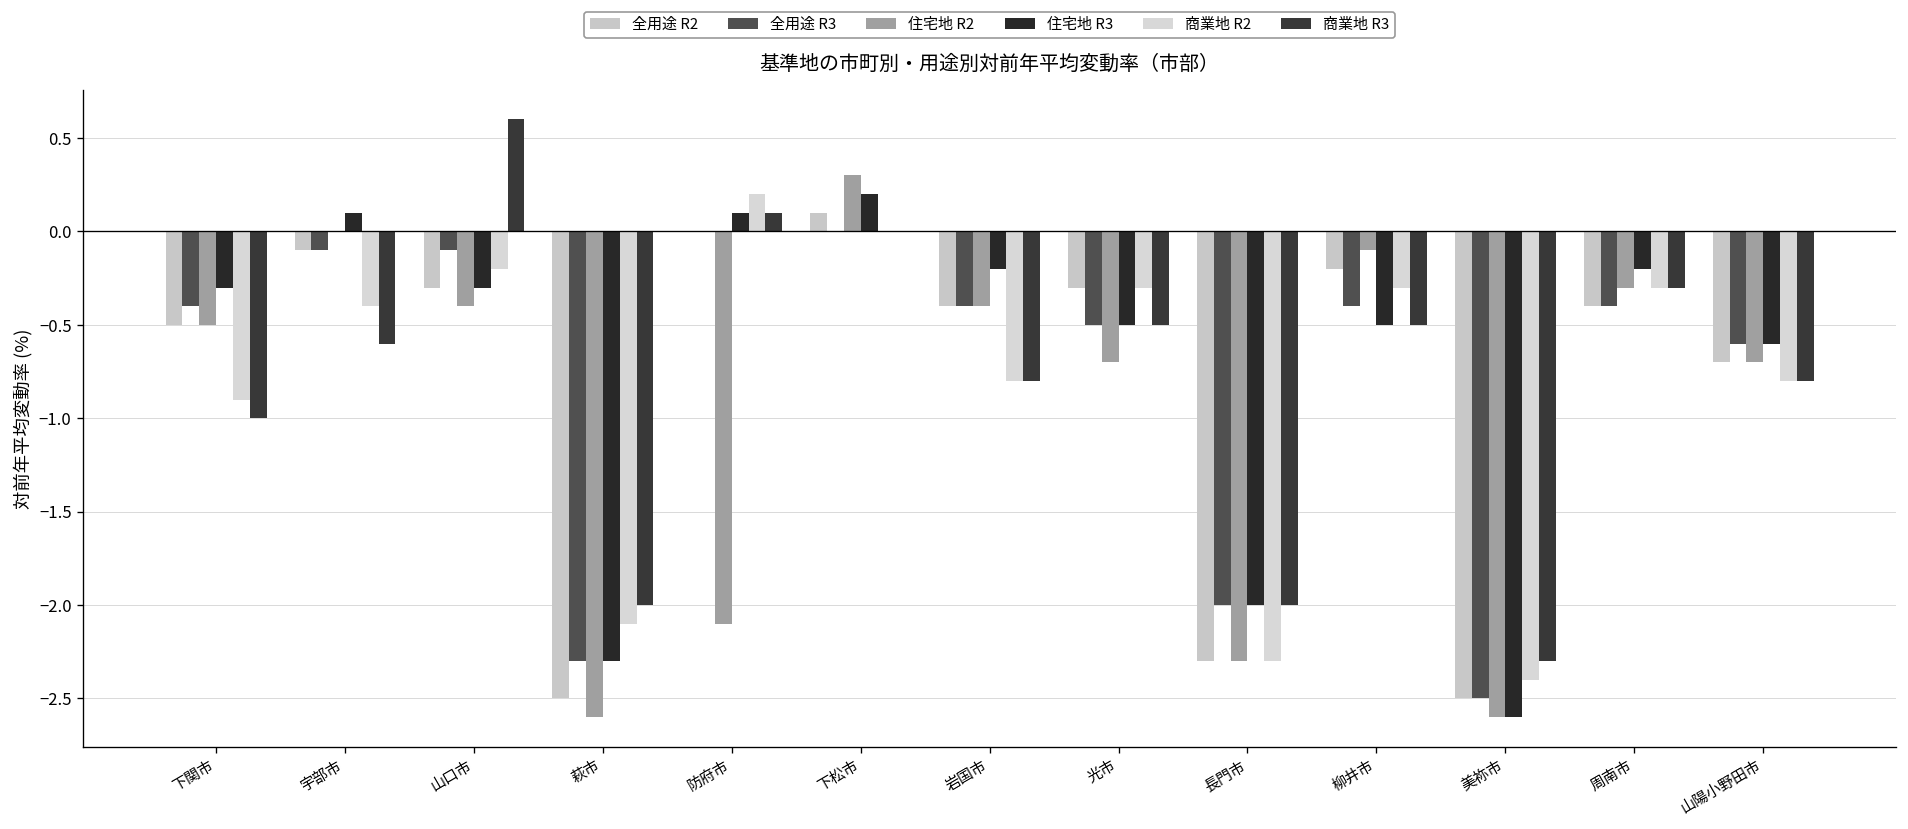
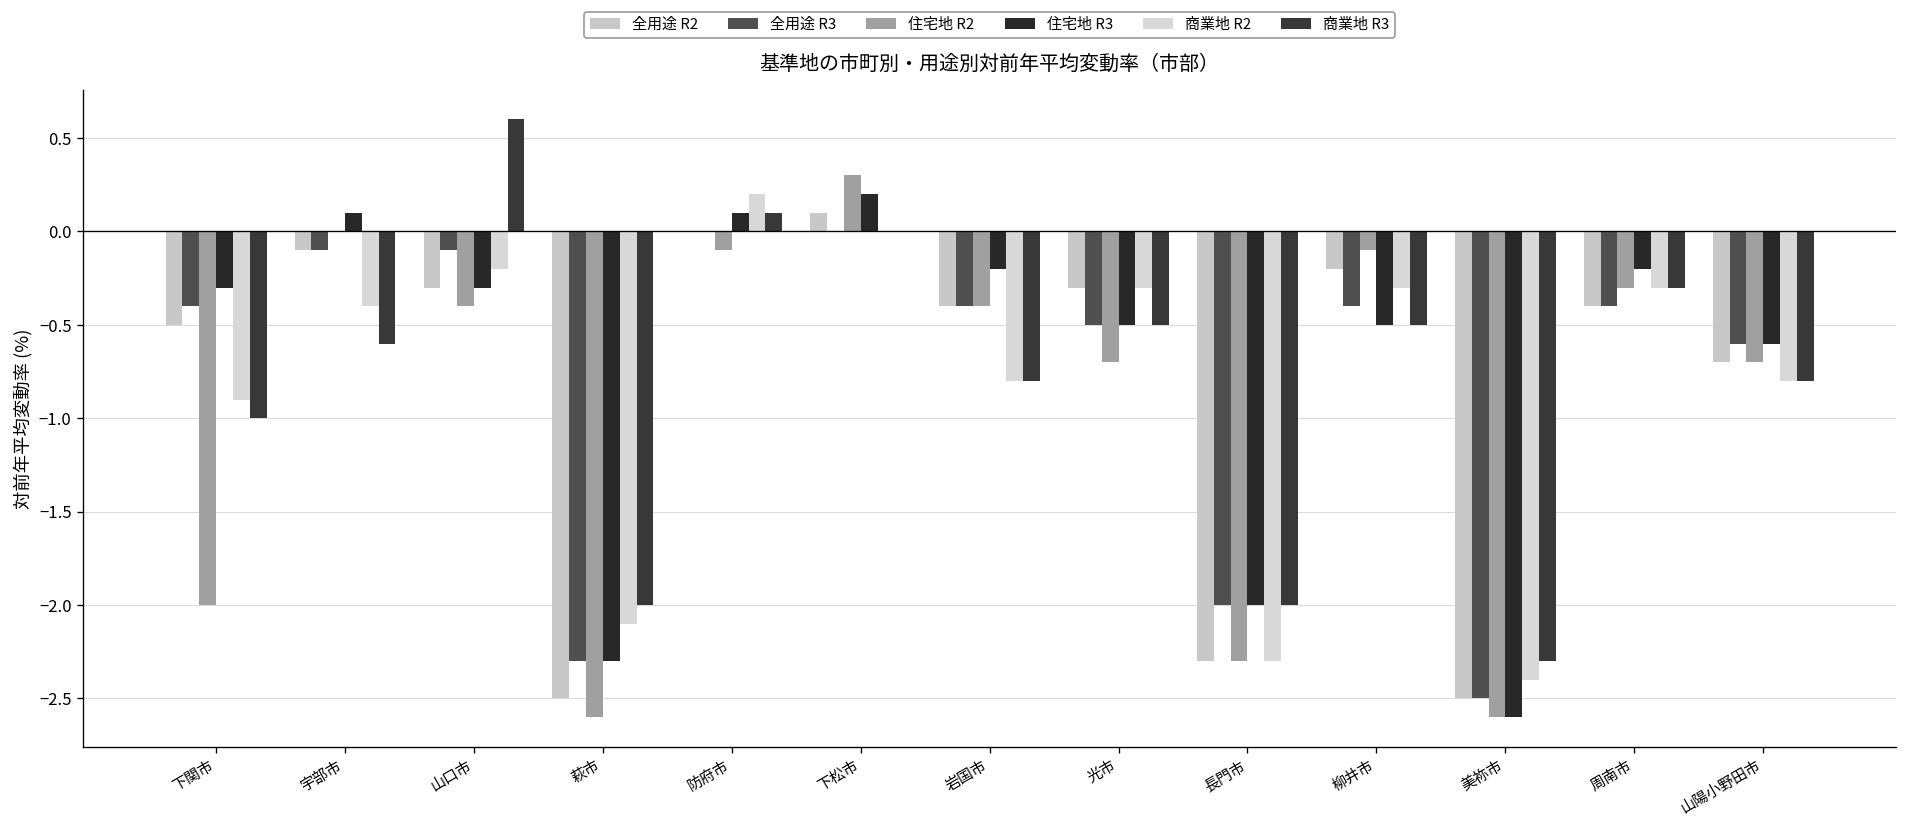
  {
    "住宅地 R2": {
-     "下関市": -0.5,
+     "下関市": -2.0,
      "宇部市": 0.0,
      "山口市": -0.4,
      "萩市": -2.6,
-     "防府市": -2.1,
+     "防府市": -0.1,
      "下松市": 0.3,
      "岩国市": -0.4,
      "光市": -0.7,
      "長門市": -2.3,
      "柳井市": -0.1,
      "美祢市": -2.6,
      "周南市": -0.3,
      "山陽小野田市": -0.7
    }
  }
